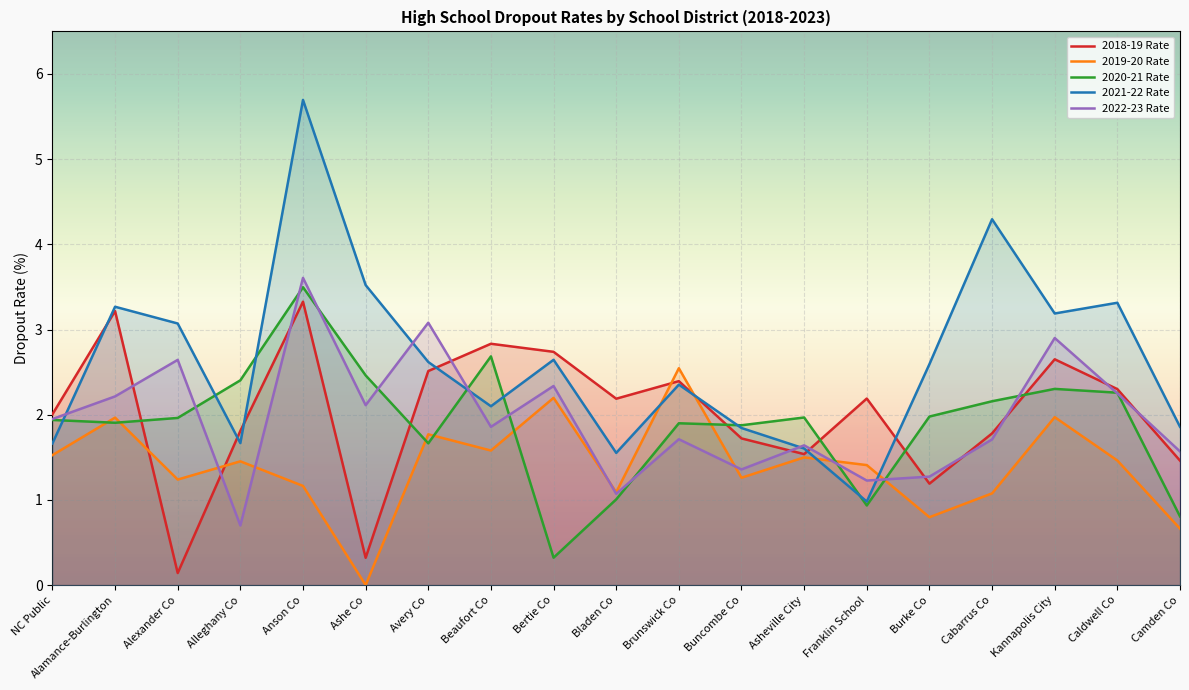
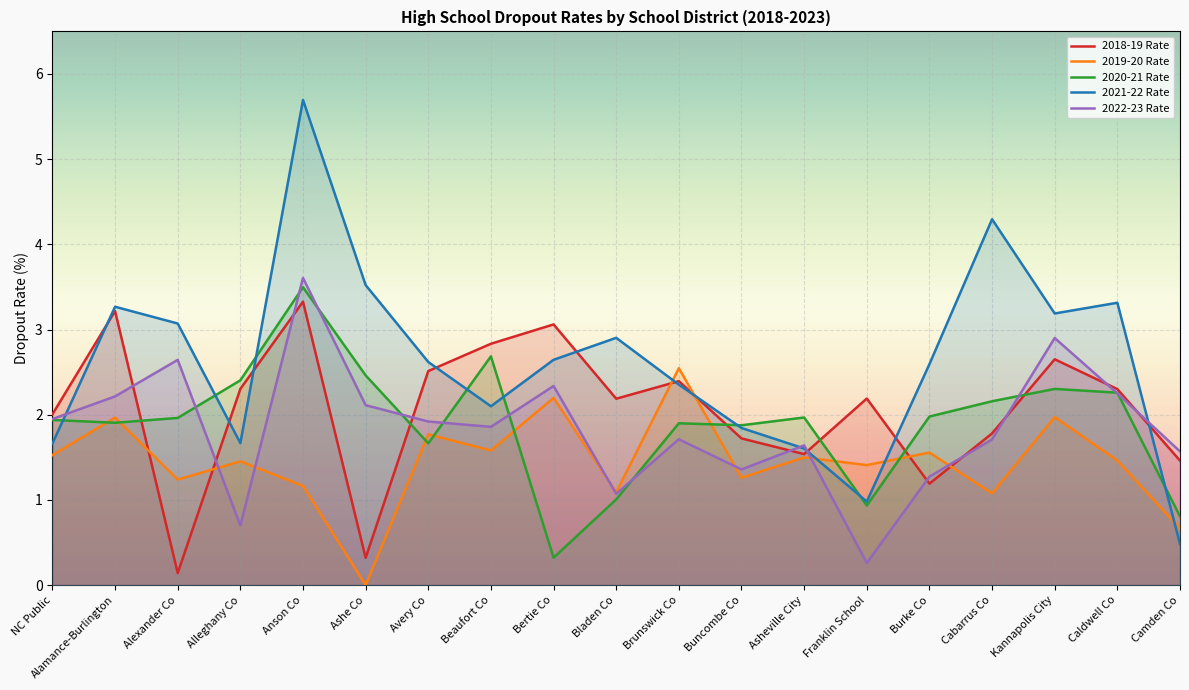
  {
    "2018-19 Rate": {
      "NC Public": 2.0,
      "Alamance-Burlington": 3.2,
      "Alexander Co": 0.1,
-     "Alleghany Co": 1.8,
+     "Alleghany Co": 2.3,
      "Anson Co": 3.3,
      "Ashe Co": 0.3,
      "Avery Co": 2.5,
      "Beaufort Co": 2.8,
-     "Bertie Co": 2.7,
+     "Bertie Co": 3.1,
      "Bladen Co": 2.2,
      "Brunswick Co": 2.4,
      "Buncombe Co": 1.7,
      "Asheville City": 1.5,
      "Franklin School": 2.2,
      "Burke Co": 1.2,
      "Cabarrus Co": 1.8,
      "Kannapolis City": 2.7,
      "Caldwell Co": 2.3,
      "Camden Co": 1.5
    },
    "2019-20 Rate": {
      "NC Public": 1.5,
      "Alamance-Burlington": 2.0,
      "Alexander Co": 1.2,
      "Alleghany Co": 1.5,
      "Anson Co": 1.2,
      "Ashe Co": 0.0,
      "Avery Co": 1.8,
      "Beaufort Co": 1.6,
      "Bertie Co": 2.2,
      "Brunswick Co": 2.5,
      "Buncombe Co": 1.3,
      "Asheville City": 1.5,
      "Franklin School": 1.4,
-     "Burke Co": 0.8,
+     "Burke Co": 1.6,
      "Cabarrus Co": 1.1,
      "Kannapolis City": 2.0,
      "Caldwell Co": 1.5,
      "Camden Co": 0.7
    },
    "2020-21 Rate": {
      "Alamance-Burlington": 1.9,
      "Alexander Co": 2.0,
      "Alleghany Co": 2.4,
      "Anson Co": 3.5,
      "Ashe Co": 2.5,
      "Avery Co": 1.7,
      "Beaufort Co": 2.7,
      "Bertie Co": 0.3,
      "Bladen Co": 1.0,
      "Brunswick Co": 1.9,
      "Buncombe Co": 1.9,
      "Asheville City": 2.0,
      "Franklin School": 0.9,
      "Burke Co": 2.0,
      "Cabarrus Co": 2.2,
      "Kannapolis City": 2.3,
      "Camden Co": 0.8
    },
    "2021-22 Rate": {
      "NC Public": 1.7,
      "Alamance-Burlington": 3.3,
      "Alexander Co": 3.1,
      "Alleghany Co": 1.7,
      "Anson Co": 5.7,
      "Ashe Co": 3.5,
      "Avery Co": 2.6,
      "Beaufort Co": 2.1,
      "Bertie Co": 2.6,
-     "Bladen Co": 1.6,
+     "Bladen Co": 2.9,
      "Brunswick Co": 2.4,
      "Buncombe Co": 1.8,
      "Asheville City": 1.6,
      "Franklin School": 1.0,
      "Burke Co": 2.6,
      "Cabarrus Co": 4.3,
      "Kannapolis City": 3.2,
      "Caldwell Co": 3.3,
-     "Camden Co": 1.9
+     "Camden Co": 0.5
    },
    "2022-23 Rate": {
      "Alamance-Burlington": 2.2,
      "Alexander Co": 2.6,
      "Alleghany Co": 0.7,
      "Anson Co": 3.6,
      "Ashe Co": 2.1,
-     "Avery Co": 3.1,
+     "Avery Co": 1.9,
      "Beaufort Co": 1.9,
      "Bertie Co": 2.3,
      "Brunswick Co": 1.7,
      "Buncombe Co": 1.4,
      "Asheville City": 1.6,
-     "Franklin School": 1.2,
+     "Franklin School": 0.3,
      "Burke Co": 1.3,
      "Cabarrus Co": 1.7,
      "Kannapolis City": 2.9,
      "Camden Co": 1.6
    }
  }
